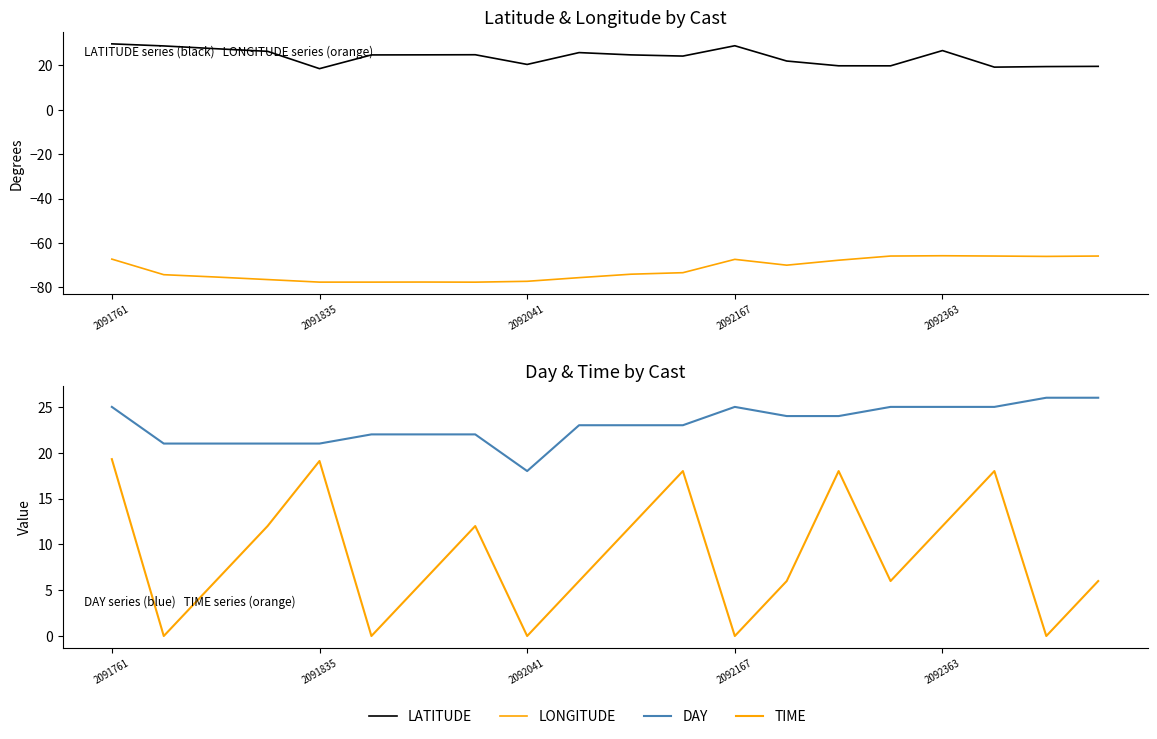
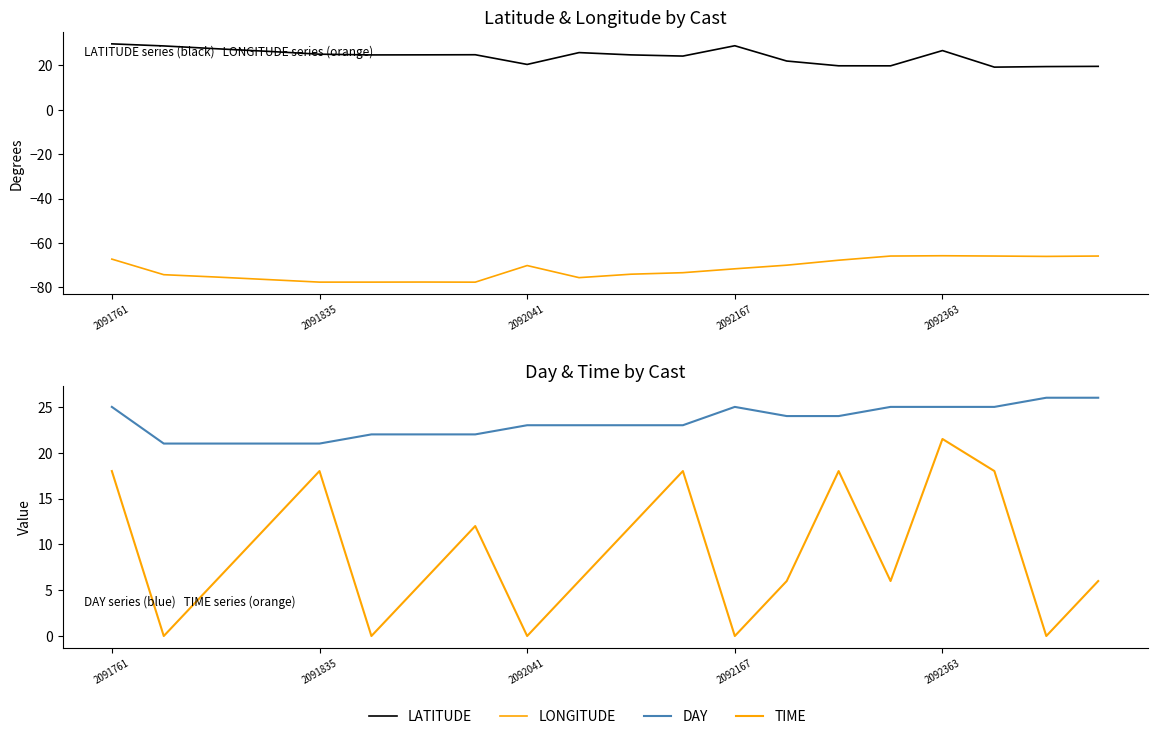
  {
    "Latitude & Longitude by Cast": {
      "LATITUDE": {
        "2091761": 30,
-       "2091835": 18,
+       "2091835": 25,
        "2092041": 20,
        "2092167": 29,
        "2092363": 27
      },
      "LONGITUDE": {
        "2091761": -67,
        "2091835": -78,
-       "2092041": -77,
-       "2092167": -67,
+       "2092041": -70,
+       "2092167": -72,
        "2092363": -66
      }
    },
    "Day & Time by Cast": {
      "DAY": {
        "2091761": 25,
        "2091835": 21,
-       "2092041": 18,
+       "2092041": 23,
        "2092167": 25,
        "2092363": 25
      },
      "TIME": {
-       "2091761": 19,
-       "2091835": 19,
+       "2091761": 18,
+       "2091835": 18,
        "2092041": 0,
        "2092167": 0,
-       "2092363": 12
+       "2092363": 22
      }
    }
  }
